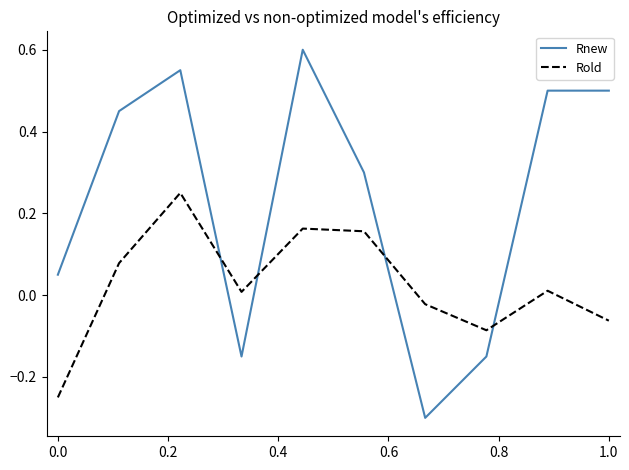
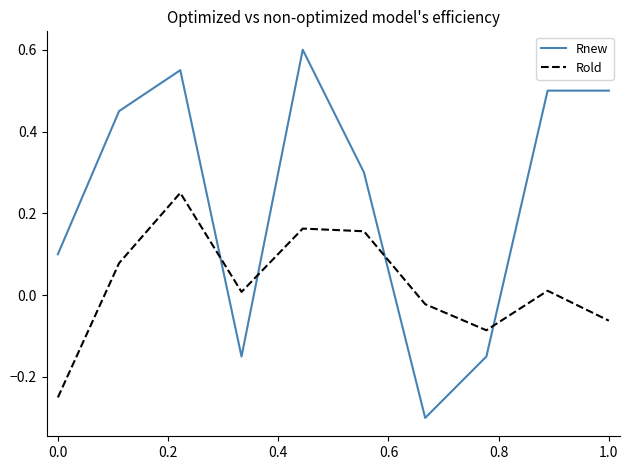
  {
    "Rnew": {
-     "0.0": 0.05,
+     "0.0": 0.10,
      "1.0": 0.50
    },
    "Rold": {
      "0.0": -0.25,
      "1.0": -0.06
    }
  }
